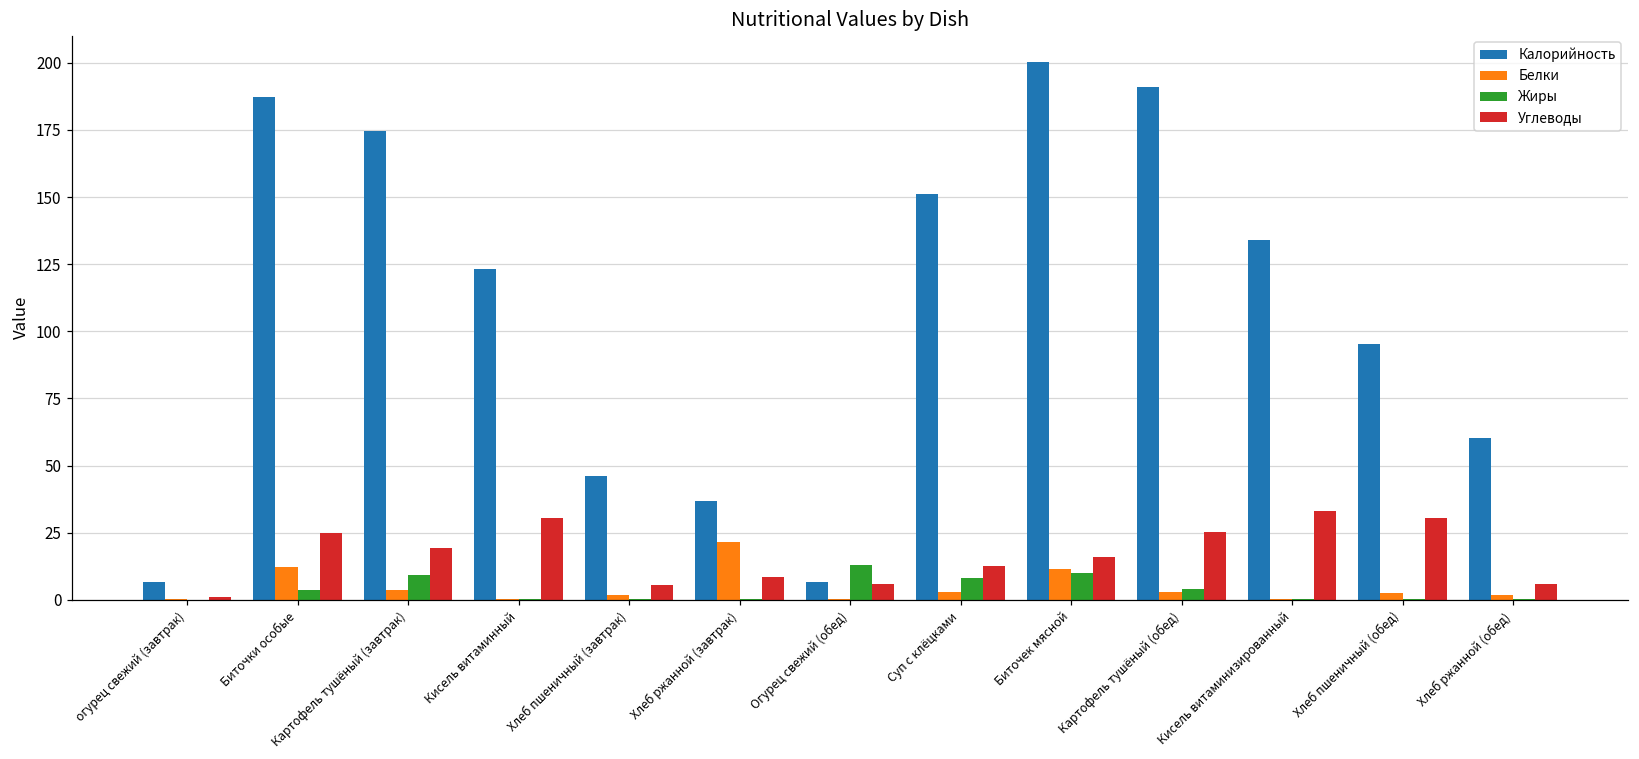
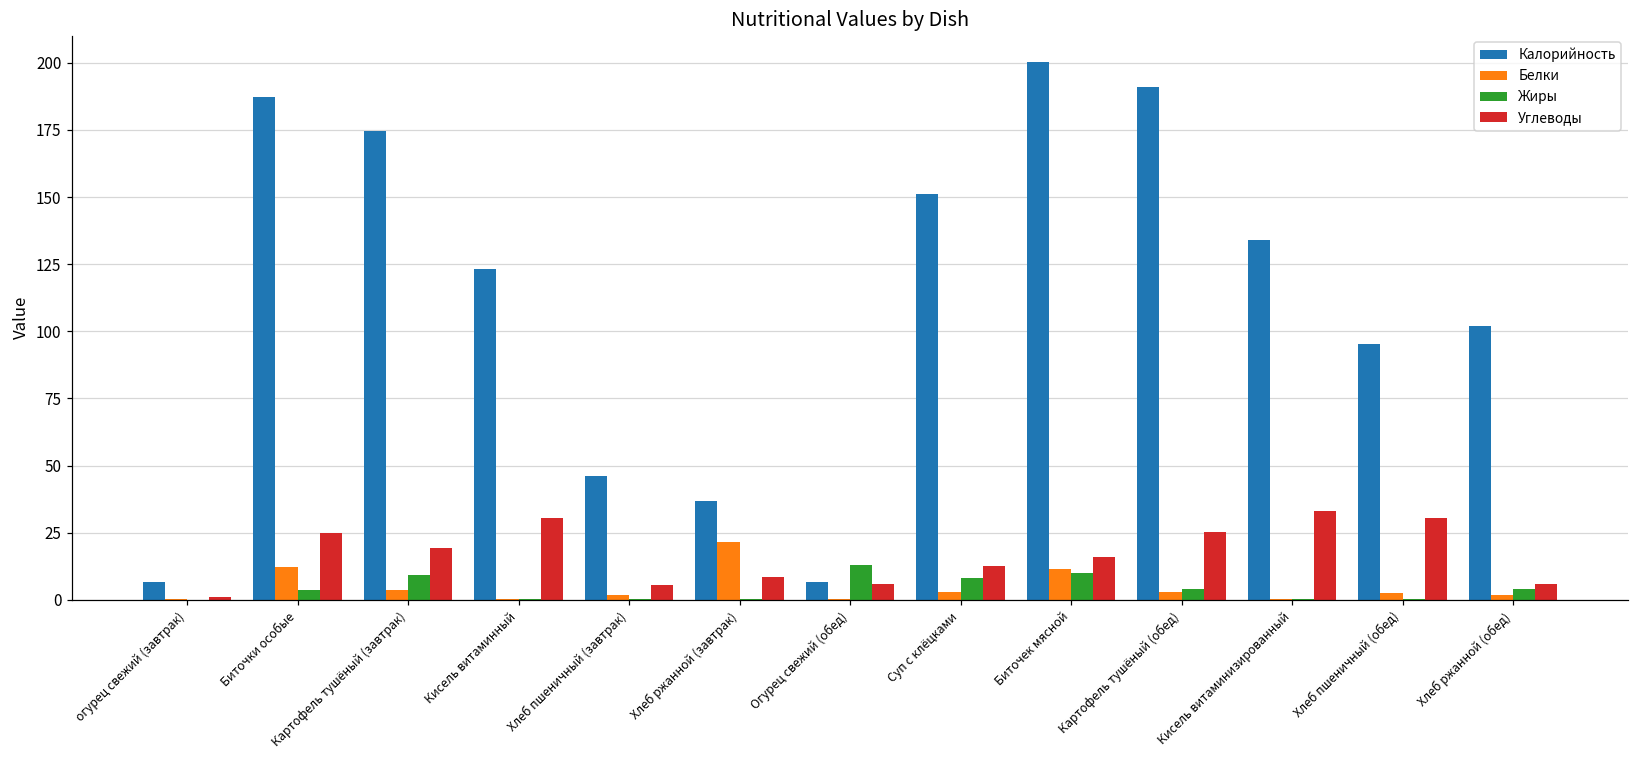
  {
    "Калорийность": {
      "огурец свежий (завтрак)": 7,
      "Биточки особые": 187,
      "Картофель тушёный (завтрак)": 175,
      "Кисель витаминный": 123,
      "Хлеб пшеничный (завтрак)": 46,
      "Хлеб ржанной (завтрак)": 37,
      "Огурец свежий (обед)": 7,
      "Суп с клёцками": 151,
      "Биточек мясной": 200,
      "Картофель тушёный (обед)": 191,
      "Кисель витаминизированный": 134,
      "Хлеб пшеничный (обед)": 95,
-     "Хлеб ржанной (обед)": 60
+     "Хлеб ржанной (обед)": 102
    },
    "Белки": {
      "Биточки особые": 12,
      "Картофель тушёный (завтрак)": 4,
      "Хлеб пшеничный (завтрак)": 2,
      "Хлеб ржанной (завтрак)": 21,
      "Суп с клёцками": 3,
      "Биточек мясной": 12,
      "Картофель тушёный (обед)": 3,
      "Хлеб пшеничный (обед)": 3,
      "Хлеб ржанной (обед)": 2
    },
    "Жиры": {
      "Биточки особые": 4,
      "Картофель тушёный (завтрак)": 9,
      "Огурец свежий (обед)": 13,
      "Суп с клёцками": 8,
      "Биточек мясной": 10,
      "Картофель тушёный (обед)": 4,
-     "Хлеб ржанной (обед)": 0
+     "Хлеб ржанной (обед)": 4
    },
    "Углеводы": {
      "огурец свежий (завтрак)": 1,
      "Биточки особые": 25,
      "Картофель тушёный (завтрак)": 19,
      "Кисель витаминный": 30,
      "Хлеб пшеничный (завтрак)": 5,
      "Хлеб ржанной (завтрак)": 8,
      "Огурец свежий (обед)": 6,
      "Суп с клёцками": 13,
      "Биточек мясной": 16,
      "Картофель тушёный (обед)": 25,
      "Кисель витаминизированный": 33,
      "Хлеб пшеничный (обед)": 30,
      "Хлеб ржанной (обед)": 6
    }
  }
